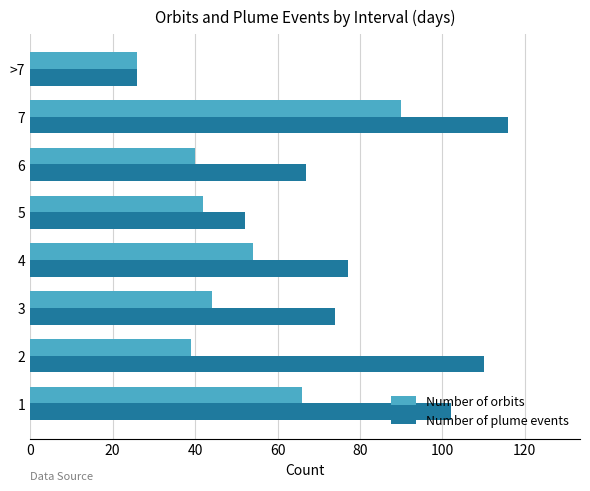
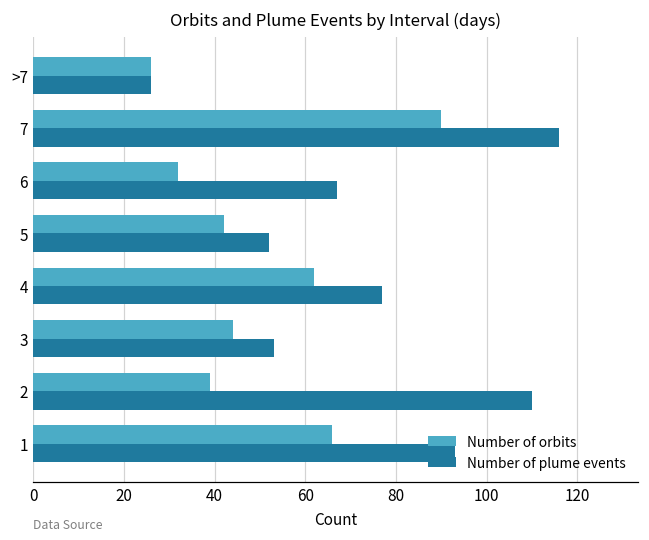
  {
    "Number of orbits": {
      ">7": 26,
      "7": 90,
-     "6": 40,
+     "6": 32,
      "5": 42,
-     "4": 54,
+     "4": 62,
      "3": 44,
      "2": 39,
      "1": 66
    },
    "Number of plume events": {
      ">7": 26,
      "7": 116,
      "6": 67,
      "5": 52,
      "4": 77,
-     "3": 74,
+     "3": 53,
      "2": 110,
-     "1": 102
+     "1": 93
    }
  }
